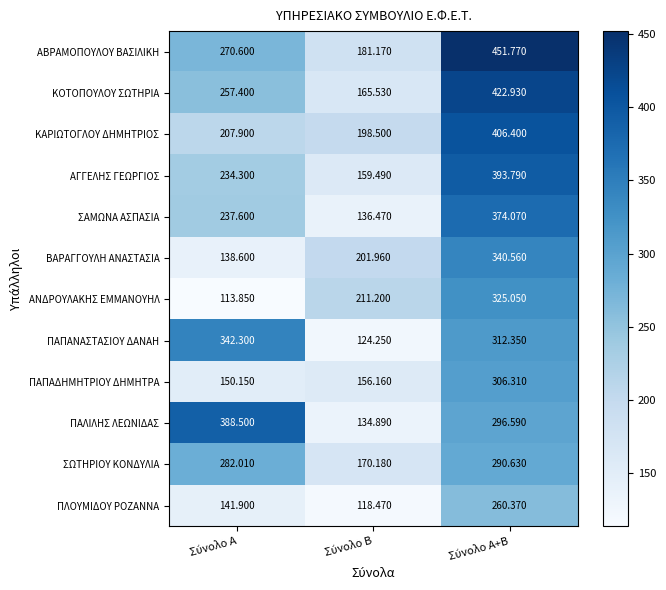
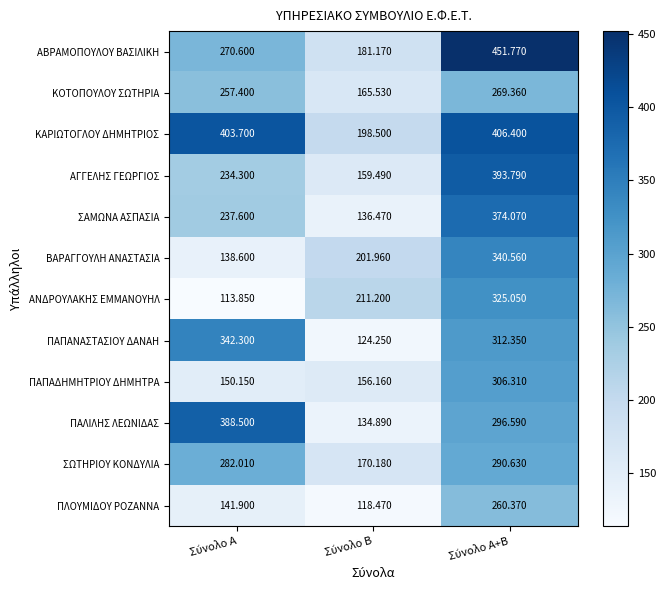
  {
    "ΑΒΡΑΜΟΠΟΥΛΟΥ ΒΑΣΙΛΙΚΗ": {
      "Σύνολο Α": 270.600,
      "Σύνολο Β": 181.170,
      "Σύνολο Α+Β": 451.770
    },
    "ΚΟΤΟΠΟΥΛΟΥ ΣΩΤΗΡΙΑ": {
      "Σύνολο Α": 257.400,
      "Σύνολο Β": 165.530,
-     "Σύνολο Α+Β": 422.930
+     "Σύνολο Α+Β": 269.360
    },
    "ΚΑΡΙΩΤΟΓΛΟΥ ΔΗΜΗΤΡΙΟΣ": {
-     "Σύνολο Α": 207.900,
+     "Σύνολο Α": 403.700,
      "Σύνολο Β": 198.500,
      "Σύνολο Α+Β": 406.400
    },
    "ΑΓΓΕΛΗΣ ΓΕΩΡΓΙΟΣ": {
      "Σύνολο Α": 234.300,
      "Σύνολο Β": 159.490,
      "Σύνολο Α+Β": 393.790
    },
    "ΣΑΜΩΝΑ ΑΣΠΑΣΙΑ": {
      "Σύνολο Α": 237.600,
      "Σύνολο Β": 136.470,
      "Σύνολο Α+Β": 374.070
    },
    "ΒΑΡΑΓΓΟΥΛΗ ΑΝΑΣΤΑΣΙΑ": {
      "Σύνολο Α": 138.600,
      "Σύνολο Β": 201.960,
      "Σύνολο Α+Β": 340.560
    },
    "ΑΝΔΡΟΥΛΑΚΗΣ ΕΜΜΑΝΟΥΗΛ": {
      "Σύνολο Α": 113.850,
      "Σύνολο Β": 211.200,
      "Σύνολο Α+Β": 325.050
    },
    "ΠΑΠΑΝΑΣΤΑΣΙΟΥ ΔΑΝΑΗ": {
      "Σύνολο Α": 342.300,
      "Σύνολο Β": 124.250,
      "Σύνολο Α+Β": 312.350
    },
    "ΠΑΠΑΔΗΜΗΤΡΙΟΥ ΔΗΜΗΤΡΑ": {
      "Σύνολο Α": 150.150,
      "Σύνολο Β": 156.160,
      "Σύνολο Α+Β": 306.310
    },
    "ΠΑΛΙΛΗΣ ΛΕΩΝΙΔΑΣ": {
      "Σύνολο Α": 388.500,
      "Σύνολο Β": 134.890,
      "Σύνολο Α+Β": 296.590
    },
    "ΣΩΤΗΡΙΟΥ ΚΟΝΔΥΛΙΑ": {
      "Σύνολο Α": 282.010,
      "Σύνολο Β": 170.180,
      "Σύνολο Α+Β": 290.630
    },
    "ΠΛΟΥΜΙΔΟΥ ΡΟΖΑΝΝΑ": {
      "Σύνολο Α": 141.900,
      "Σύνολο Β": 118.470,
      "Σύνολο Α+Β": 260.370
    }
  }
